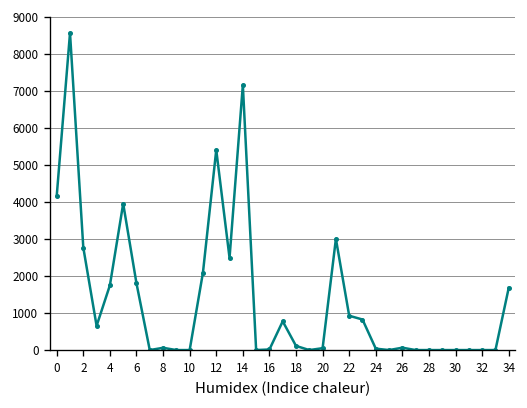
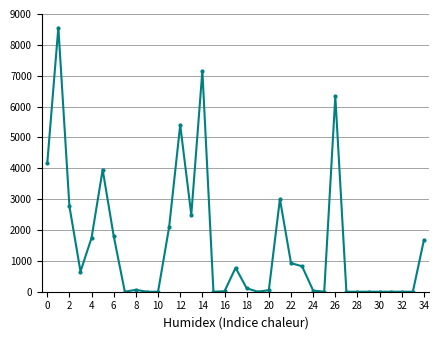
  {
    "0": 4200,
    "2": 2800,
    "4": 1700,
    "6": 1800,
    "8": 100,
    "10": 0,
    "12": 5400,
    "14": 7200,
    "16": 0,
    "18": 100,
    "20": 100,
    "22": 900,
    "24": 0,
-   "26": 100,
+   "26": 6300,
    "28": 0,
    "30": 0,
    "32": 0,
    "34": 1700
  }
